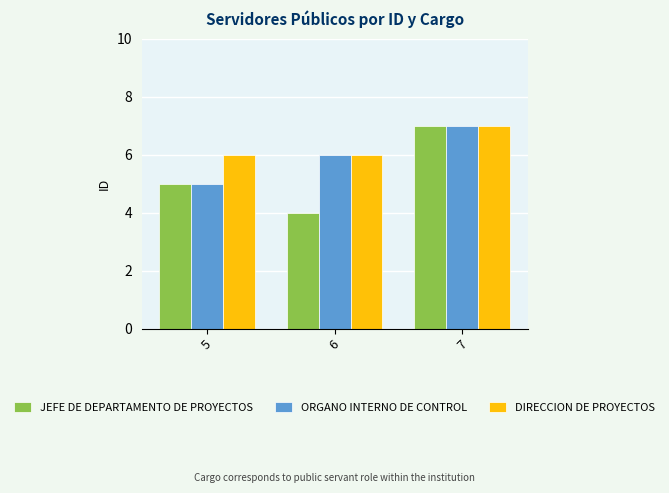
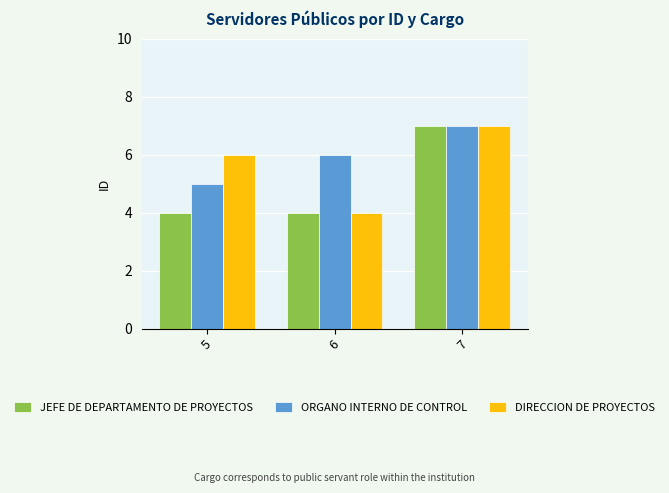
  {
    "JEFE DE DEPARTAMENTO DE PROYECTOS": {
-     "5": 5,
+     "5": 4,
      "6": 4,
      "7": 7
    },
    "ORGANO INTERNO DE CONTROL": {
      "5": 5,
      "6": 6,
      "7": 7
    },
    "DIRECCION DE PROYECTOS": {
      "5": 6,
-     "6": 6,
+     "6": 4,
      "7": 7
    }
  }
